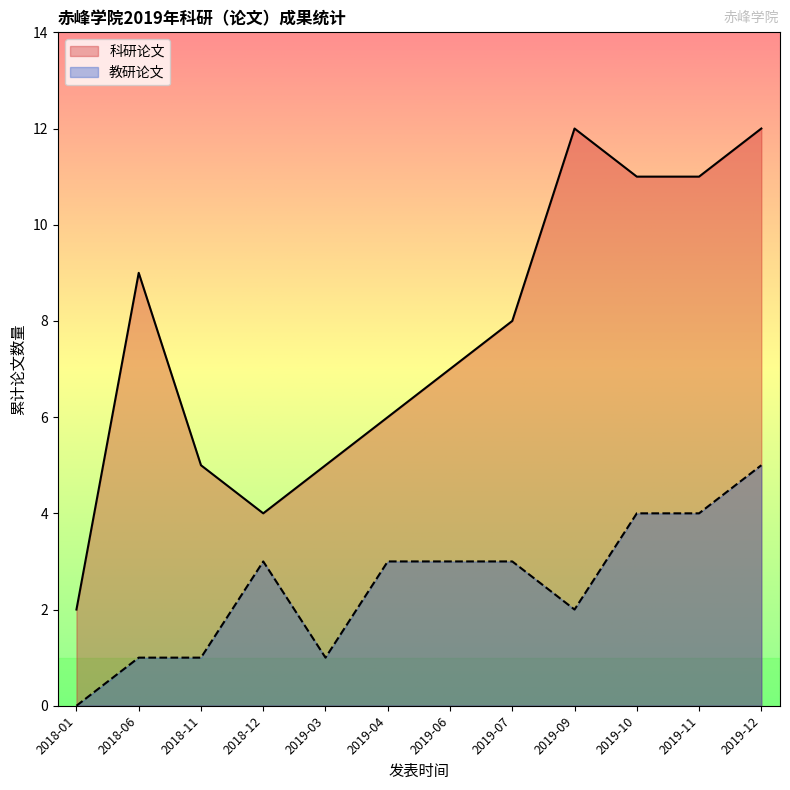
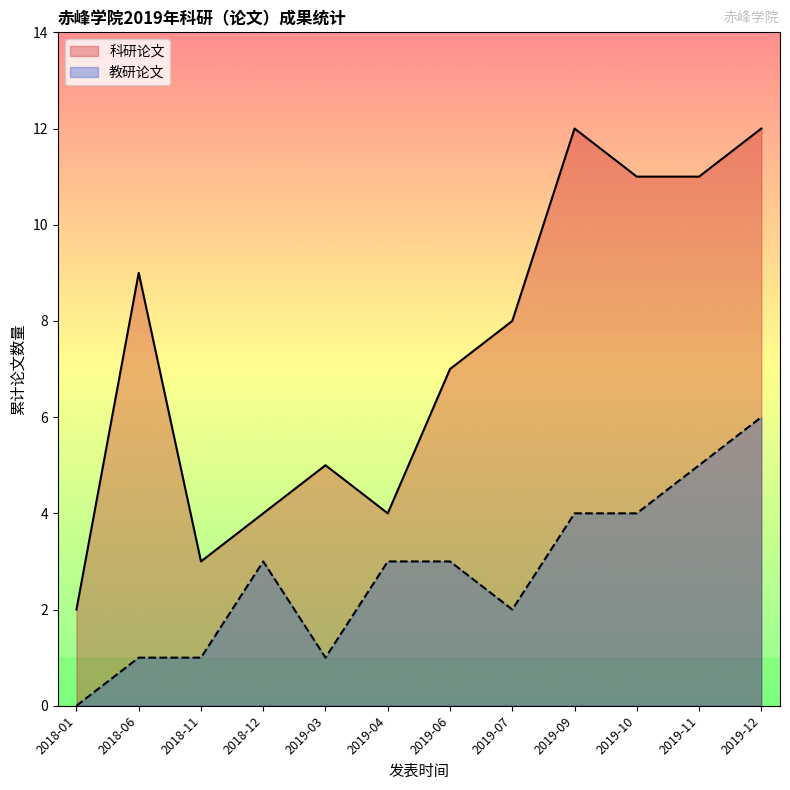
  {
    "科研论文": {
      "2018-01": 2,
      "2018-06": 9,
-     "2018-11": 5,
+     "2018-11": 3,
      "2018-12": 4,
      "2019-03": 5,
-     "2019-04": 6,
+     "2019-04": 4,
      "2019-06": 7,
      "2019-07": 8,
      "2019-09": 12,
      "2019-10": 11,
      "2019-11": 11,
      "2019-12": 12
    },
    "教研论文": {
      "2018-01": 0,
      "2018-06": 1,
      "2018-11": 1,
      "2018-12": 3,
      "2019-03": 1,
      "2019-04": 3,
      "2019-06": 3,
-     "2019-07": 3,
-     "2019-09": 2,
+     "2019-07": 2,
+     "2019-09": 4,
      "2019-10": 4,
-     "2019-11": 4,
-     "2019-12": 5
+     "2019-11": 5,
+     "2019-12": 6
    }
  }
